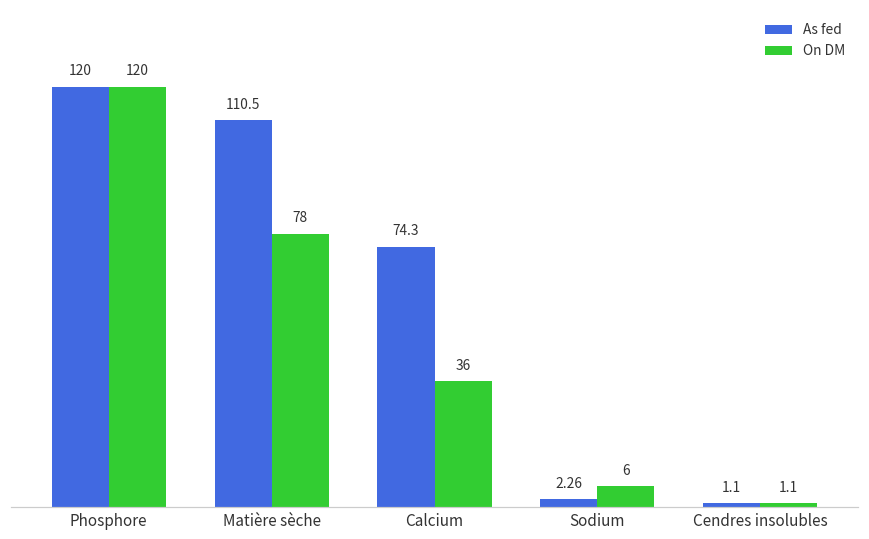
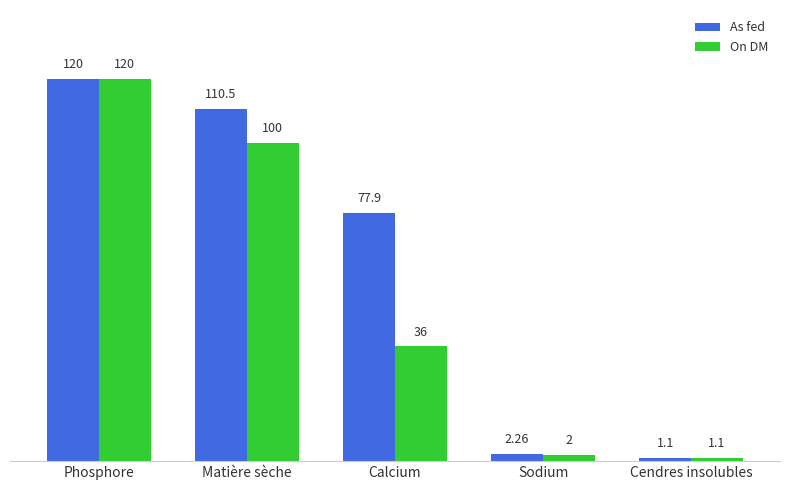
  {
    "As fed": {
      "Phosphore": 120,
      "Matière sèche": 110.5,
-     "Calcium": 74.3,
+     "Calcium": 77.9,
      "Sodium": 2.26,
      "Cendres insolubles": 1.1
    },
    "On DM": {
      "Phosphore": 120,
-     "Matière sèche": 78,
+     "Matière sèche": 100,
      "Calcium": 36,
-     "Sodium": 6,
+     "Sodium": 2,
      "Cendres insolubles": 1.1
    }
  }
